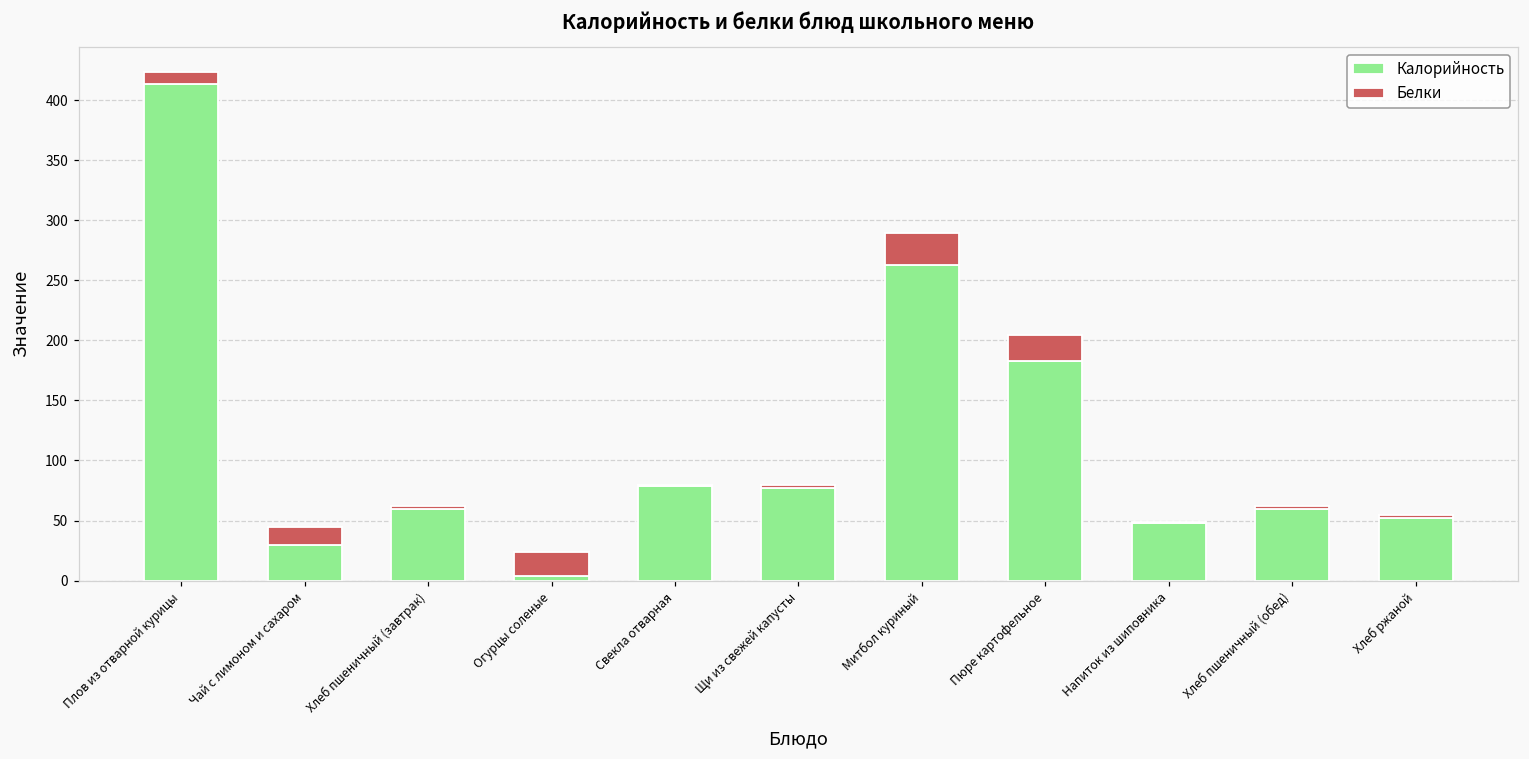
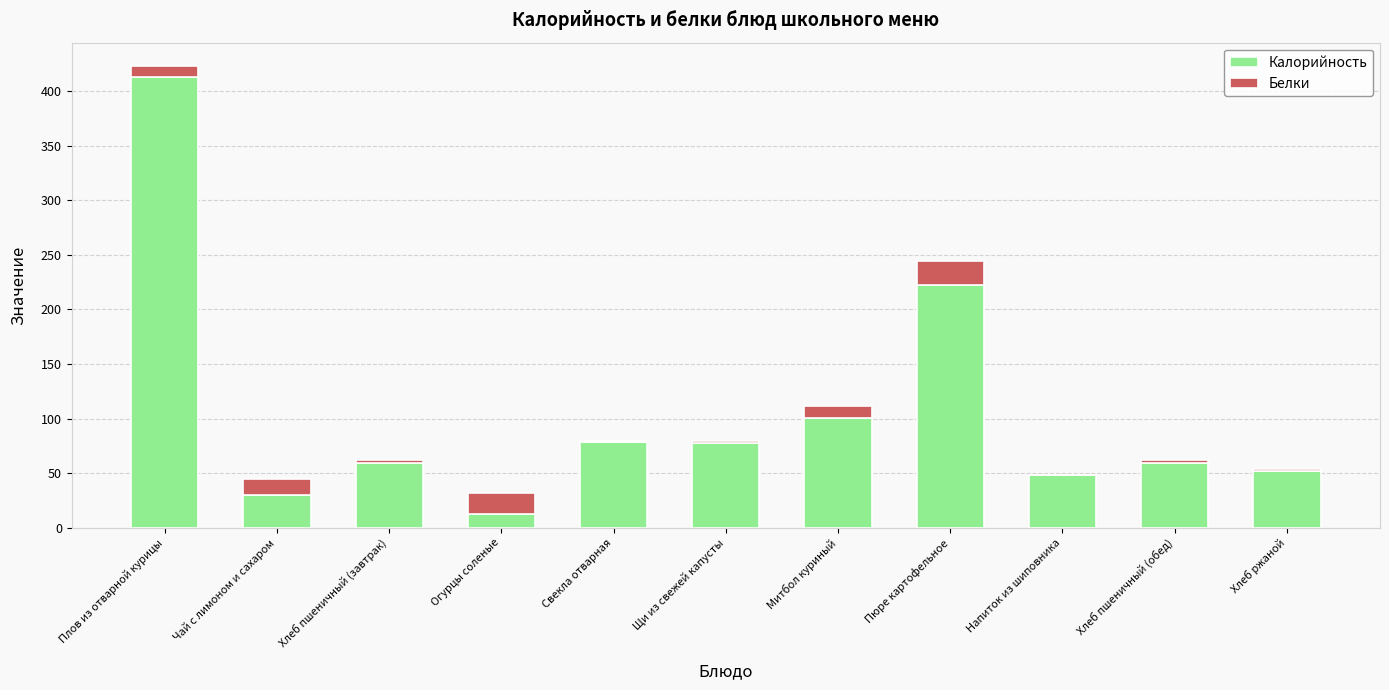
  {
    "Калорийность": {
      "Плов из отварной курицы": 413,
      "Чай с лимоном и сахаром": 30,
      "Хлеб пшеничный (завтрак)": 60,
-     "Огурцы соленые": 4,
+     "Огурцы соленые": 13,
      "Свекла отварная": 79,
      "Щи из свежей капусты": 77,
-     "Митбол куриный": 263,
-     "Пюре картофельное": 183,
+     "Митбол куриный": 100,
+     "Пюре картофельное": 222,
      "Напиток из шиповника": 48,
      "Хлеб пшеничный (обед)": 60,
      "Хлеб ржаной": 52
    },
    "Белки": {
      "Плов из отварной курицы": 10,
      "Чай с лимоном и сахаром": 15,
      "Огурцы соленые": 20,
-     "Митбол куриный": 27,
+     "Митбол куриный": 11,
      "Пюре картофельное": 22
    }
  }
